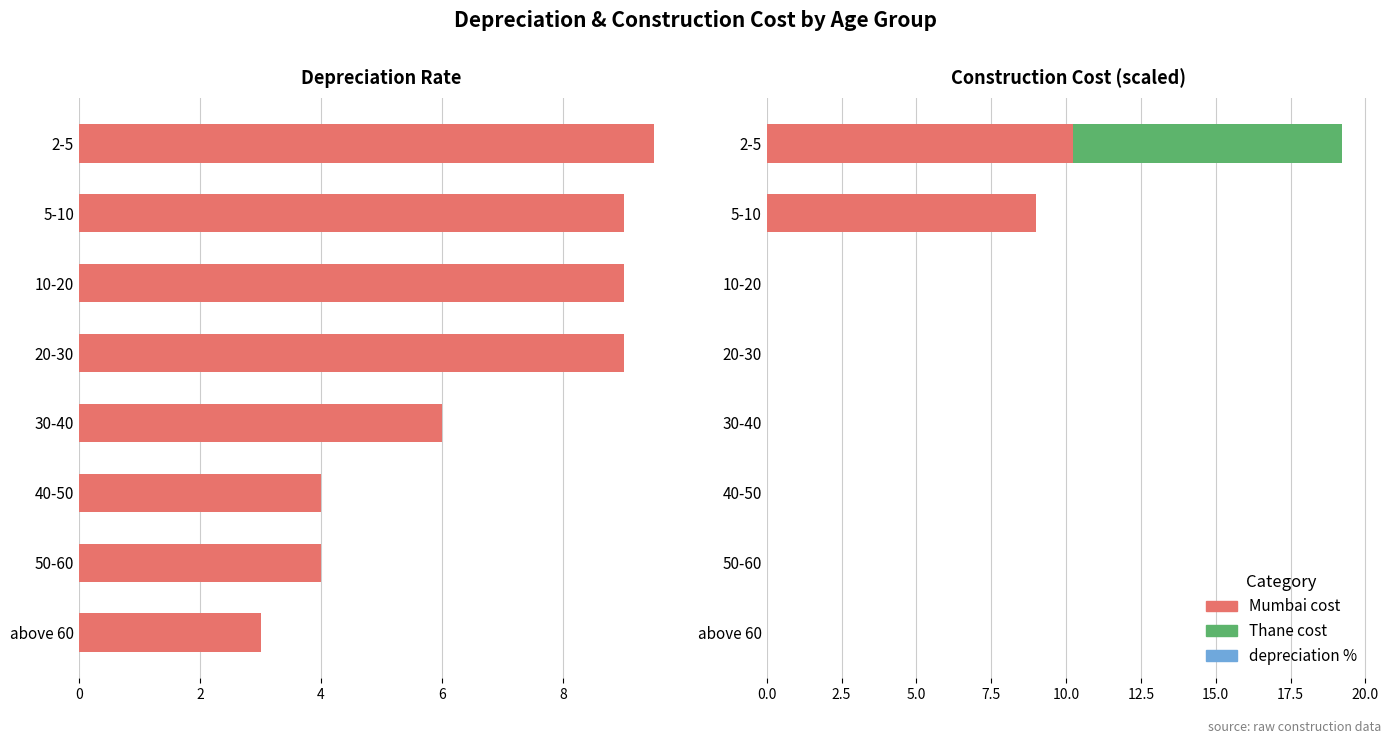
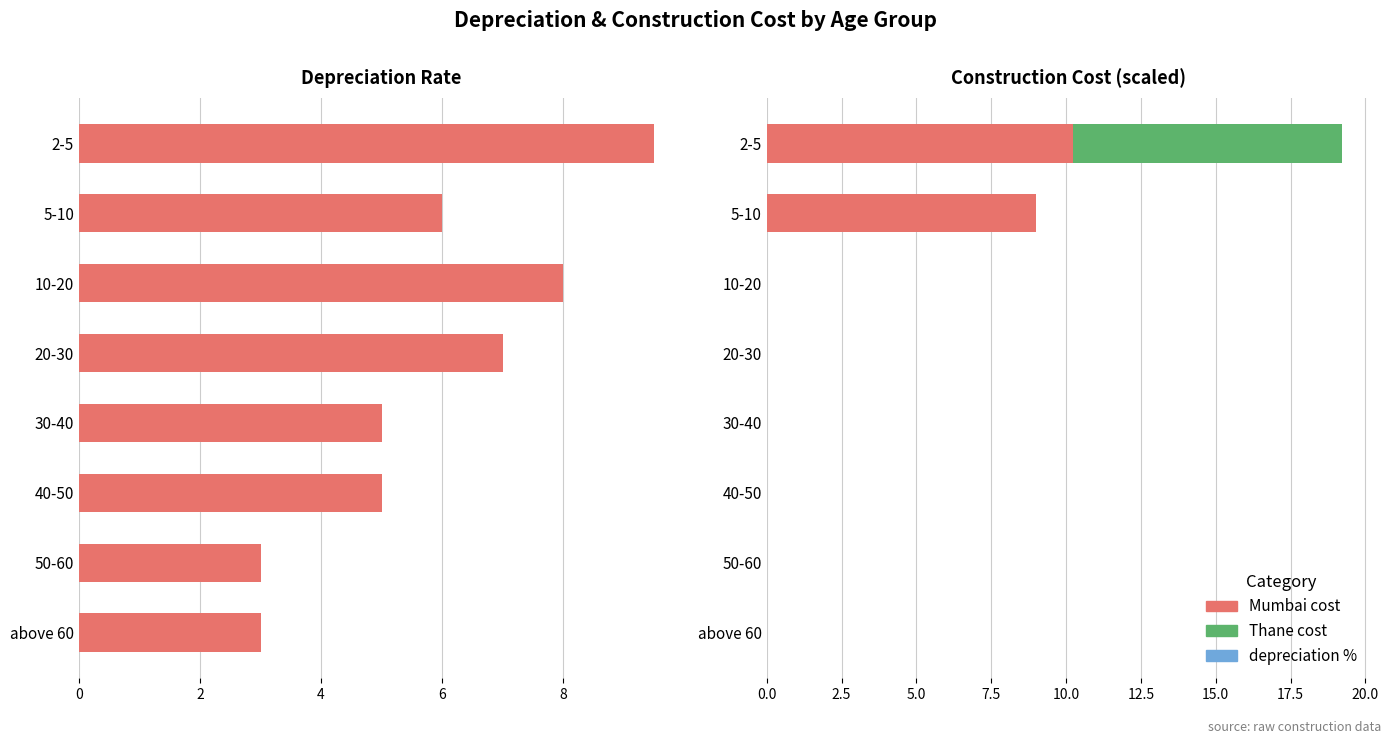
  {
    "Depreciation Rate": {
      "2-5": 9.5,
-     "5-10": 9.0,
-     "10-20": 9.0,
-     "20-30": 9.0,
-     "30-40": 6.0,
-     "40-50": 4.0,
-     "50-60": 4.0,
+     "5-10": 6.0,
+     "10-20": 8.0,
+     "20-30": 7.0,
+     "30-40": 5.0,
+     "40-50": 5.0,
+     "50-60": 3.0,
      "above 60": 3.0
    },
    "Construction Cost (scaled)": {
      "Mumbai cost": {
        "2-5": 10.2,
        "5-10": 9.0,
        "10-20": 0.0,
        "20-30": 0.0,
        "30-40": 0.0,
        "40-50": 0.0,
        "50-60": 0.0,
        "above 60": 0.0
      },
      "Thane cost": {
        "2-5": 9.0,
        "5-10": 0.0,
        "10-20": 0.0,
        "20-30": 0.0,
        "30-40": 0.0,
        "40-50": 0.0,
        "50-60": 0.0,
        "above 60": 0.0
      }
    }
  }
